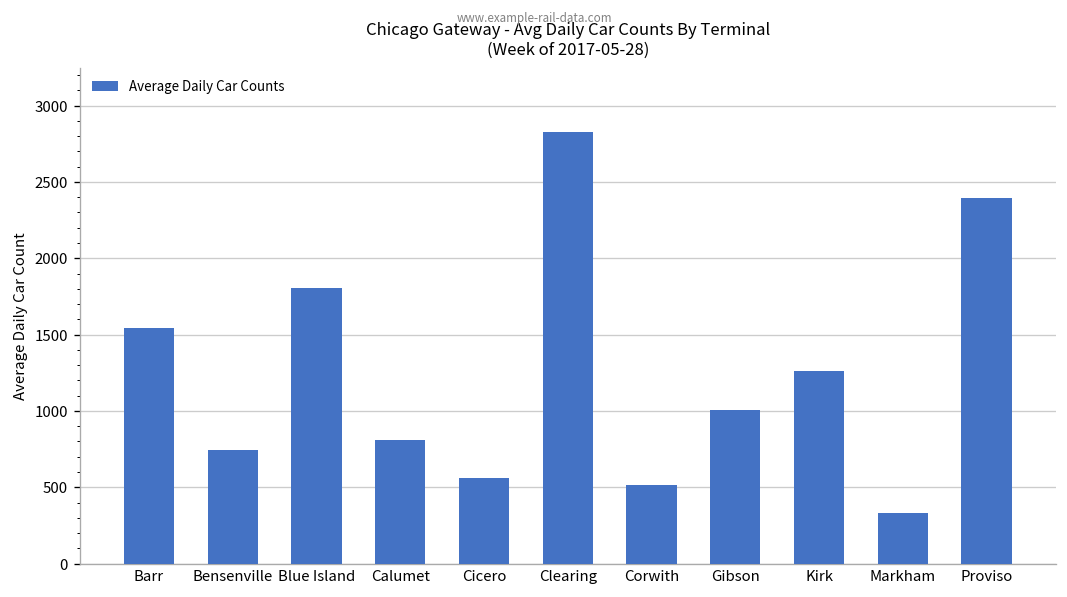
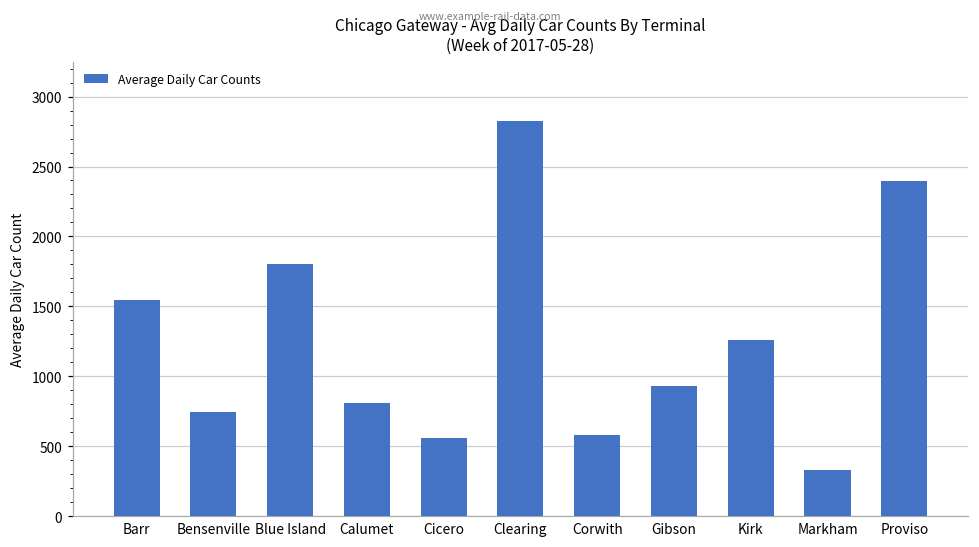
  {
    "Barr": 1550,
    "Bensenville": 740,
    "Blue Island": 1810,
    "Calumet": 810,
    "Cicero": 560,
    "Clearing": 2820,
-   "Corwith": 520,
-   "Gibson": 1010,
+   "Corwith": 580,
+   "Gibson": 930,
    "Kirk": 1260,
    "Markham": 330,
    "Proviso": 2400
  }
